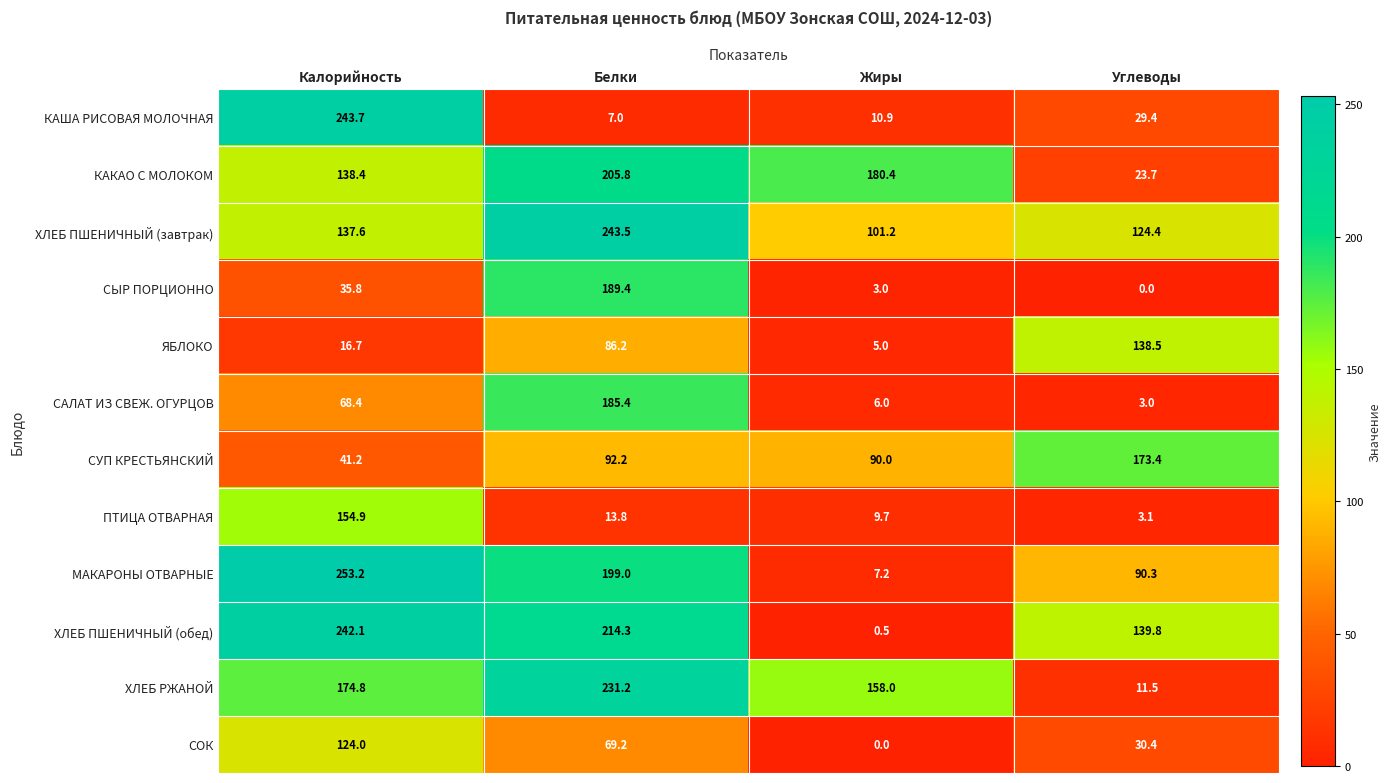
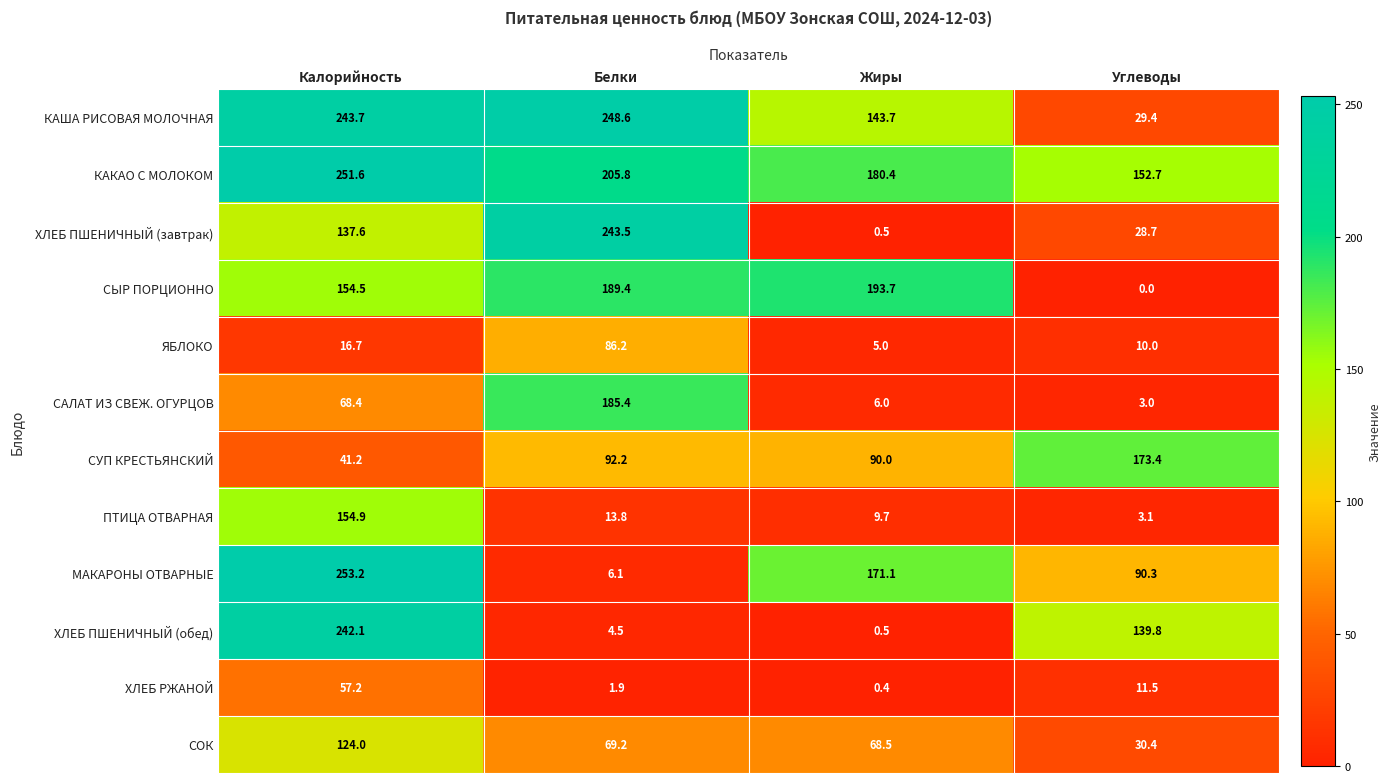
  {
    "КАША РИСОВАЯ МОЛОЧНАЯ": {
      "Калорийность": 243.7,
-     "Белки": 7.0,
-     "Жиры": 10.9,
+     "Белки": 248.6,
+     "Жиры": 143.7,
      "Углеводы": 29.4
    },
    "КАКАО С МОЛОКОМ": {
-     "Калорийность": 138.4,
+     "Калорийность": 251.6,
      "Белки": 205.8,
      "Жиры": 180.4,
-     "Углеводы": 23.7
+     "Углеводы": 152.7
    },
    "ХЛЕБ ПШЕНИЧНЫЙ (завтрак)": {
      "Калорийность": 137.6,
      "Белки": 243.5,
-     "Жиры": 101.2,
-     "Углеводы": 124.4
+     "Жиры": 0.5,
+     "Углеводы": 28.7
    },
    "СЫР ПОРЦИОННО": {
-     "Калорийность": 35.8,
+     "Калорийность": 154.5,
      "Белки": 189.4,
-     "Жиры": 3.0,
+     "Жиры": 193.7,
      "Углеводы": 0.0
    },
    "ЯБЛОКО": {
      "Калорийность": 16.7,
      "Белки": 86.2,
      "Жиры": 5.0,
-     "Углеводы": 138.5
+     "Углеводы": 10.0
    },
    "САЛАТ ИЗ СВЕЖ. ОГУРЦОВ": {
      "Калорийность": 68.4,
      "Белки": 185.4,
      "Жиры": 6.0,
      "Углеводы": 3.0
    },
    "СУП КРЕСТЬЯНСКИЙ": {
      "Калорийность": 41.2,
      "Белки": 92.2,
      "Жиры": 90.0,
      "Углеводы": 173.4
    },
    "ПТИЦА ОТВАРНАЯ": {
      "Калорийность": 154.9,
      "Белки": 13.8,
      "Жиры": 9.7,
      "Углеводы": 3.1
    },
    "МАКАРОНЫ ОТВАРНЫЕ": {
      "Калорийность": 253.2,
-     "Белки": 199.0,
-     "Жиры": 7.2,
+     "Белки": 6.1,
+     "Жиры": 171.1,
      "Углеводы": 90.3
    },
    "ХЛЕБ ПШЕНИЧНЫЙ (обед)": {
      "Калорийность": 242.1,
-     "Белки": 214.3,
+     "Белки": 4.5,
      "Жиры": 0.5,
      "Углеводы": 139.8
    },
    "ХЛЕБ РЖАНОЙ": {
-     "Калорийность": 174.8,
-     "Белки": 231.2,
-     "Жиры": 158.0,
+     "Калорийность": 57.2,
+     "Белки": 1.9,
+     "Жиры": 0.4,
      "Углеводы": 11.5
    },
    "СОК": {
      "Калорийность": 124.0,
      "Белки": 69.2,
-     "Жиры": 0.0,
+     "Жиры": 68.5,
      "Углеводы": 30.4
    }
  }
